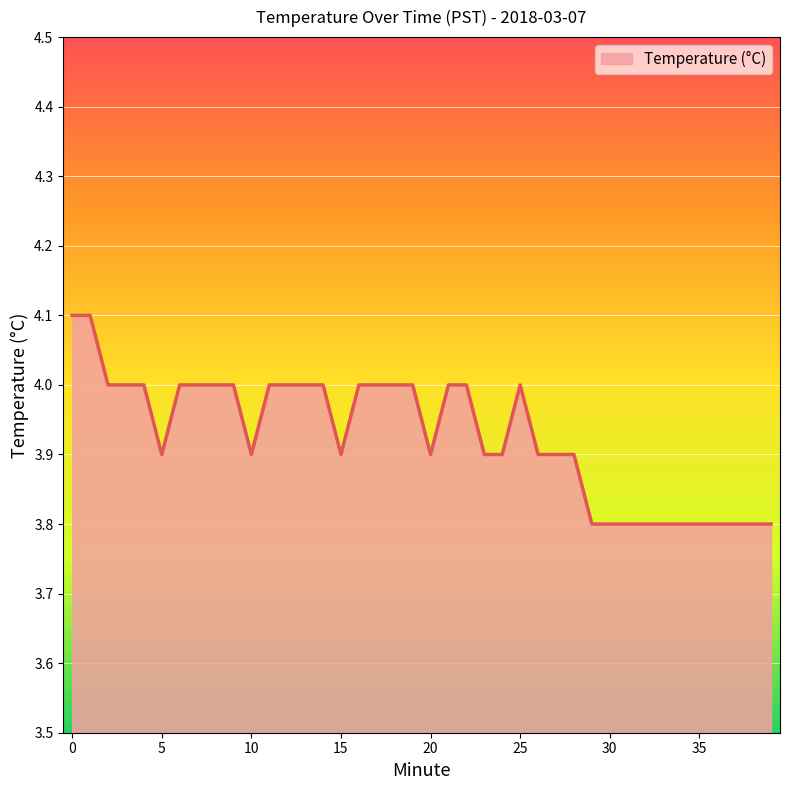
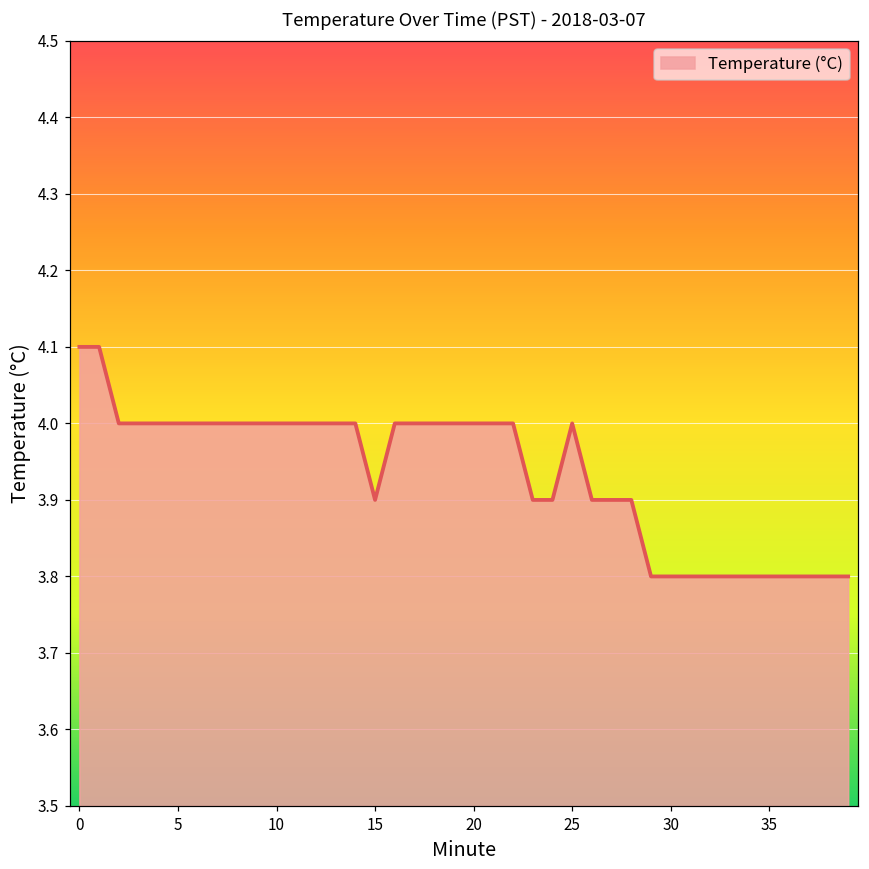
  {
    "0": 4.1,
-   "5": 3.9,
-   "10": 3.9,
+   "5": 4.0,
+   "10": 4.0,
    "15": 3.9,
-   "20": 3.9,
+   "20": 4.0,
    "25": 4.0,
    "30": 3.8,
    "35": 3.8
  }
